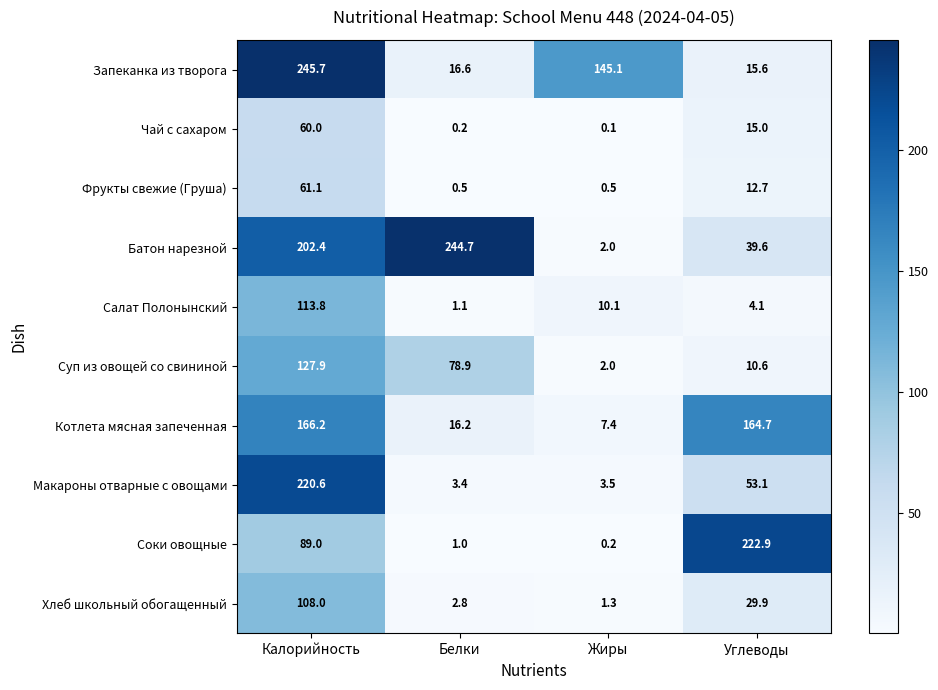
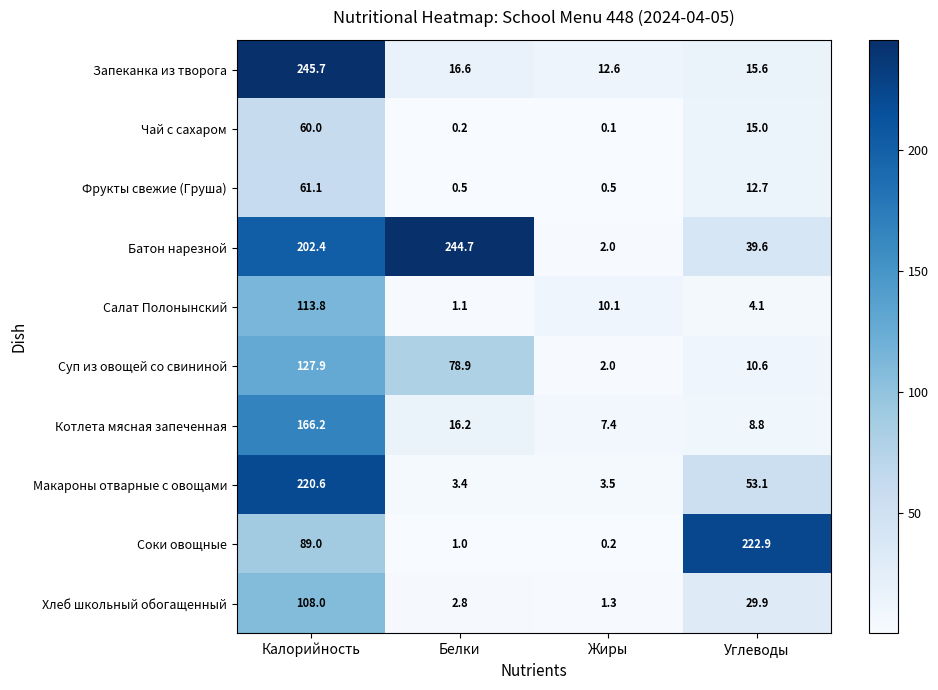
  {
    "Запеканка из творога": {
      "Калорийность": 245.7,
      "Белки": 16.6,
-     "Жиры": 145.1,
+     "Жиры": 12.6,
      "Углеводы": 15.6
    },
    "Чай с сахаром": {
      "Калорийность": 60.0,
      "Белки": 0.2,
      "Жиры": 0.1,
      "Углеводы": 15.0
    },
    "Фрукты свежие (Груша)": {
      "Калорийность": 61.1,
      "Белки": 0.5,
      "Жиры": 0.5,
      "Углеводы": 12.7
    },
    "Батон нарезной": {
      "Калорийность": 202.4,
      "Белки": 244.7,
      "Жиры": 2.0,
      "Углеводы": 39.6
    },
    "Салат Полонынский": {
      "Калорийность": 113.8,
      "Белки": 1.1,
      "Жиры": 10.1,
      "Углеводы": 4.1
    },
    "Суп из овощей со свининой": {
      "Калорийность": 127.9,
      "Белки": 78.9,
      "Жиры": 2.0,
      "Углеводы": 10.6
    },
    "Котлета мясная запеченная": {
      "Калорийность": 166.2,
      "Белки": 16.2,
      "Жиры": 7.4,
-     "Углеводы": 164.7
+     "Углеводы": 8.8
    },
    "Макароны отварные с овощами": {
      "Калорийность": 220.6,
      "Белки": 3.4,
      "Жиры": 3.5,
      "Углеводы": 53.1
    },
    "Соки овощные": {
      "Калорийность": 89.0,
      "Белки": 1.0,
      "Жиры": 0.2,
      "Углеводы": 222.9
    },
    "Хлеб школьный обогащенный": {
      "Калорийность": 108.0,
      "Белки": 2.8,
      "Жиры": 1.3,
      "Углеводы": 29.9
    }
  }
